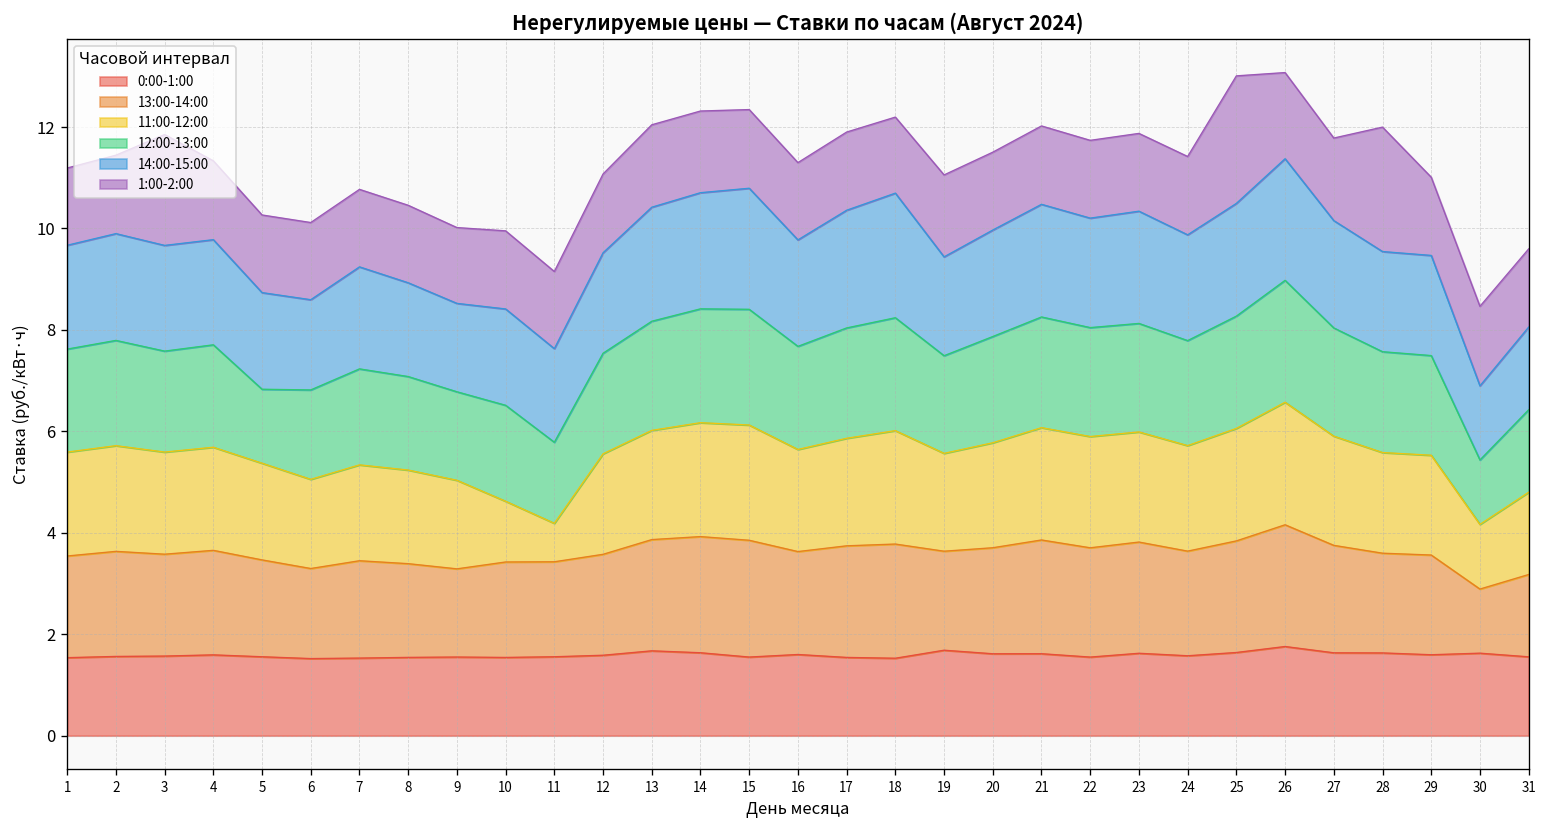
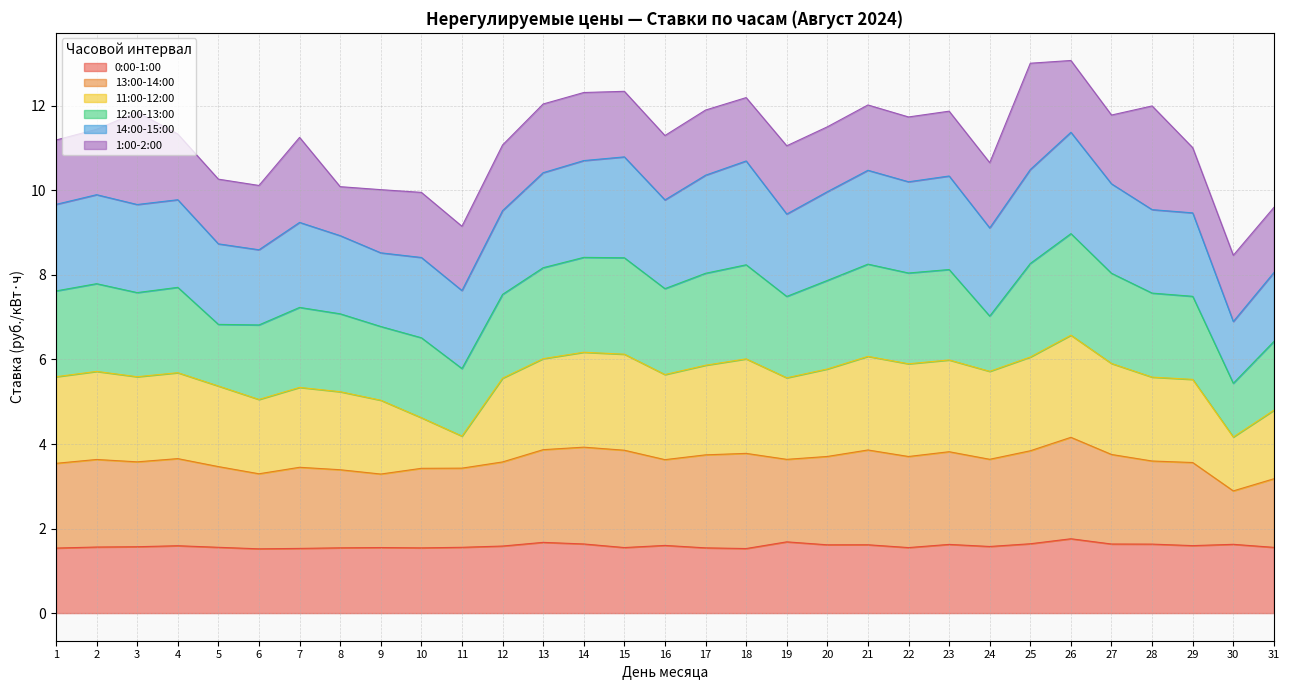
  {
    "11:00-12:00": {
      "1": 2.0,
      "2": 2.1,
      "3": 2.0,
      "4": 2.0,
      "5": 1.9,
      "6": 1.8,
      "7": 1.9,
      "8": 1.8,
      "9": 1.7,
      "10": 1.2,
      "11": 0.8,
      "12": 2.0,
      "13": 2.2,
      "14": 2.2,
      "15": 2.3,
      "16": 2.0,
      "17": 2.1,
      "18": 2.2,
      "19": 1.9,
      "20": 2.1,
      "21": 2.2,
      "22": 2.2,
      "23": 2.2,
      "24": 2.1,
      "25": 2.2,
      "26": 2.4,
      "27": 2.2,
      "28": 2.0,
      "29": 2.0,
      "30": 1.3,
      "31": 1.6
    },
    "12:00-13:00": {
      "1": 2.0,
      "2": 2.1,
      "3": 2.0,
      "4": 2.0,
      "5": 1.5,
      "6": 1.8,
      "7": 1.9,
      "8": 1.8,
      "9": 1.7,
      "10": 1.9,
      "11": 1.6,
      "12": 2.0,
      "13": 2.2,
      "14": 2.2,
      "15": 2.3,
      "16": 2.0,
      "17": 2.2,
      "18": 2.2,
      "19": 1.9,
      "20": 2.1,
      "21": 2.2,
      "22": 2.1,
      "23": 2.1,
-     "24": 2.1,
+     "24": 1.3,
      "25": 2.2,
      "26": 2.4,
      "27": 2.1,
      "28": 2.0,
      "29": 2.0,
      "30": 1.3,
      "31": 1.6
    },
    "14:00-15:00": {
      "1": 2.0,
      "2": 2.1,
      "3": 2.1,
      "4": 2.1,
      "5": 1.9,
      "6": 1.8,
      "7": 2.0,
      "8": 1.8,
      "9": 1.7,
      "10": 1.9,
      "11": 1.8,
      "12": 2.0,
      "13": 2.2,
      "14": 2.3,
      "15": 2.4,
      "16": 2.1,
      "17": 2.3,
      "18": 2.5,
      "19": 1.9,
      "20": 2.1,
      "21": 2.2,
      "22": 2.2,
      "23": 2.2,
      "24": 2.1,
      "25": 2.2,
      "26": 2.4,
      "27": 2.1,
      "28": 2.0,
      "29": 2.0,
      "30": 1.5,
      "31": 1.6
    },
    "1:00-2:00": {
      "1": 1.5,
      "5": 1.5,
      "6": 1.5,
-     "7": 1.5,
-     "8": 1.5,
+     "7": 2.0,
+     "8": 1.2,
      "9": 1.5,
      "10": 1.5,
      "11": 1.5,
      "12": 1.6,
      "13": 1.6,
      "14": 1.6,
      "15": 1.6,
      "16": 1.5,
      "17": 1.5,
      "18": 1.5,
      "19": 1.6,
      "20": 1.5,
      "21": 1.5,
      "22": 1.5,
      "23": 1.5,
      "24": 1.5,
      "25": 2.5,
      "26": 1.7,
      "27": 1.6,
      "28": 2.5,
      "29": 1.5,
      "30": 1.6,
      "31": 1.5
    }
  }
